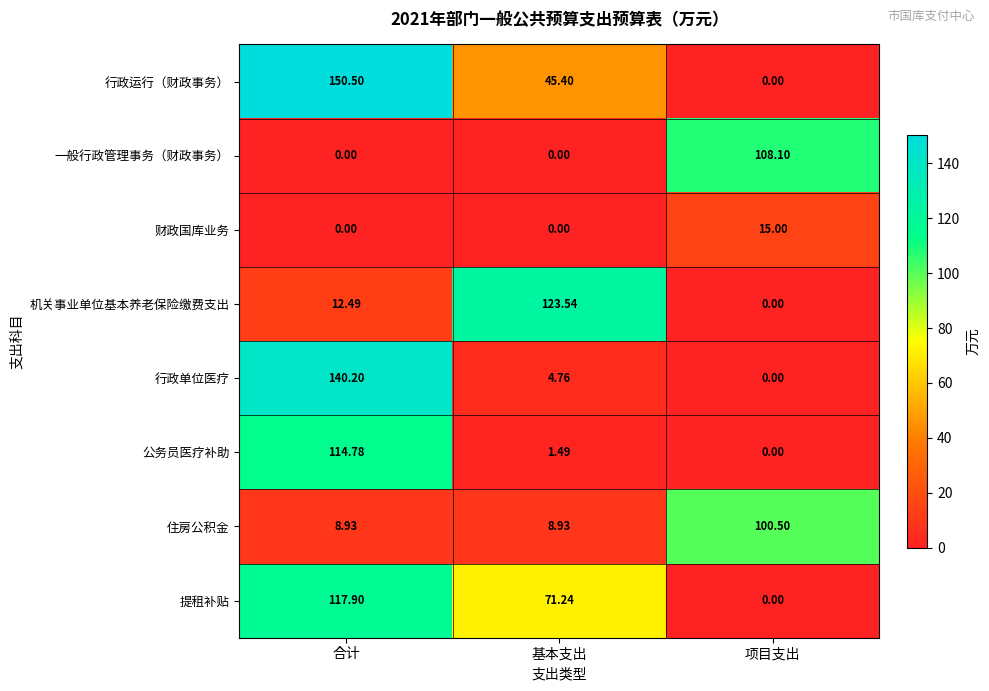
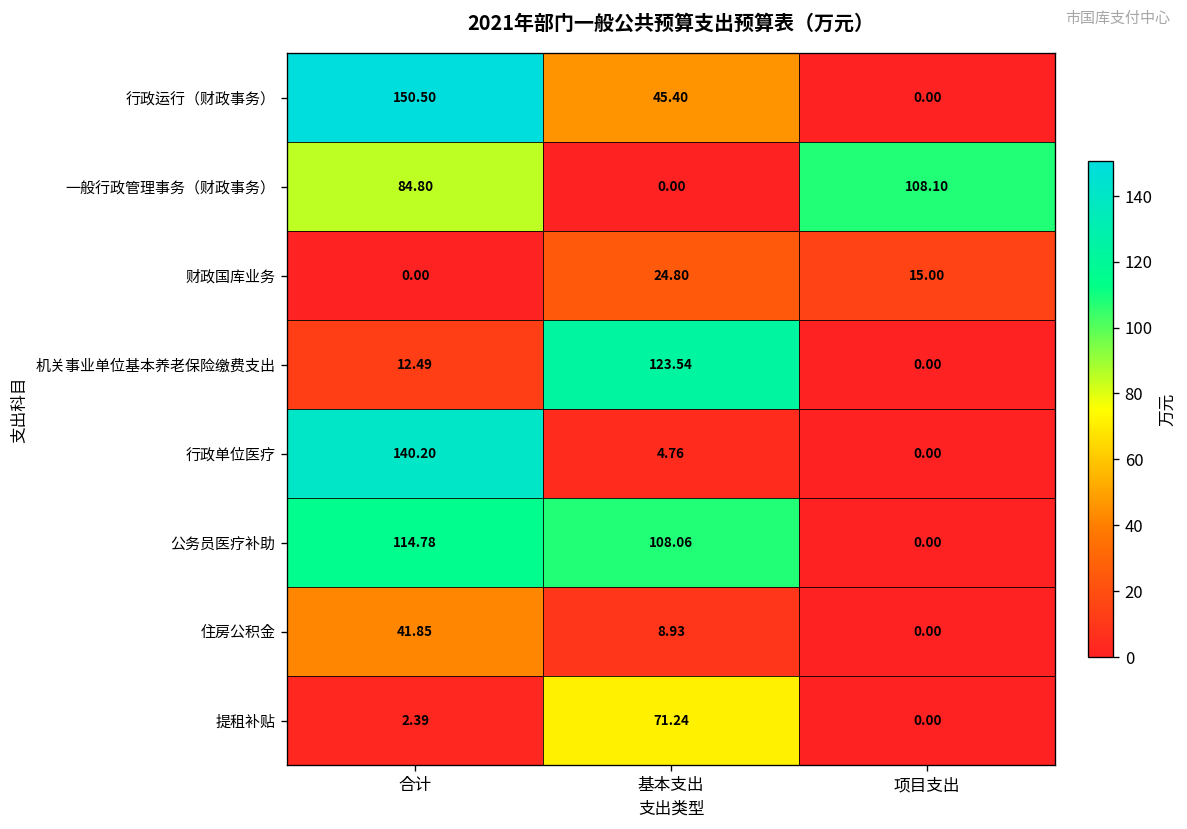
  {
    "行政运行（财政事务）": {
      "合计": 150.50,
      "基本支出": 45.40,
      "项目支出": 0.00
    },
    "一般行政管理事务（财政事务）": {
-     "合计": 0.00,
+     "合计": 84.80,
      "基本支出": 0.00,
      "项目支出": 108.10
    },
    "财政国库业务": {
      "合计": 0.00,
-     "基本支出": 0.00,
+     "基本支出": 24.80,
      "项目支出": 15.00
    },
    "机关事业单位基本养老保险缴费支出": {
      "合计": 12.49,
      "基本支出": 123.54,
      "项目支出": 0.00
    },
    "行政单位医疗": {
      "合计": 140.20,
      "基本支出": 4.76,
      "项目支出": 0.00
    },
    "公务员医疗补助": {
      "合计": 114.78,
-     "基本支出": 1.49,
+     "基本支出": 108.06,
      "项目支出": 0.00
    },
    "住房公积金": {
-     "合计": 8.93,
+     "合计": 41.85,
      "基本支出": 8.93,
-     "项目支出": 100.50
+     "项目支出": 0.00
    },
    "提租补贴": {
-     "合计": 117.90,
+     "合计": 2.39,
      "基本支出": 71.24,
      "项目支出": 0.00
    }
  }
